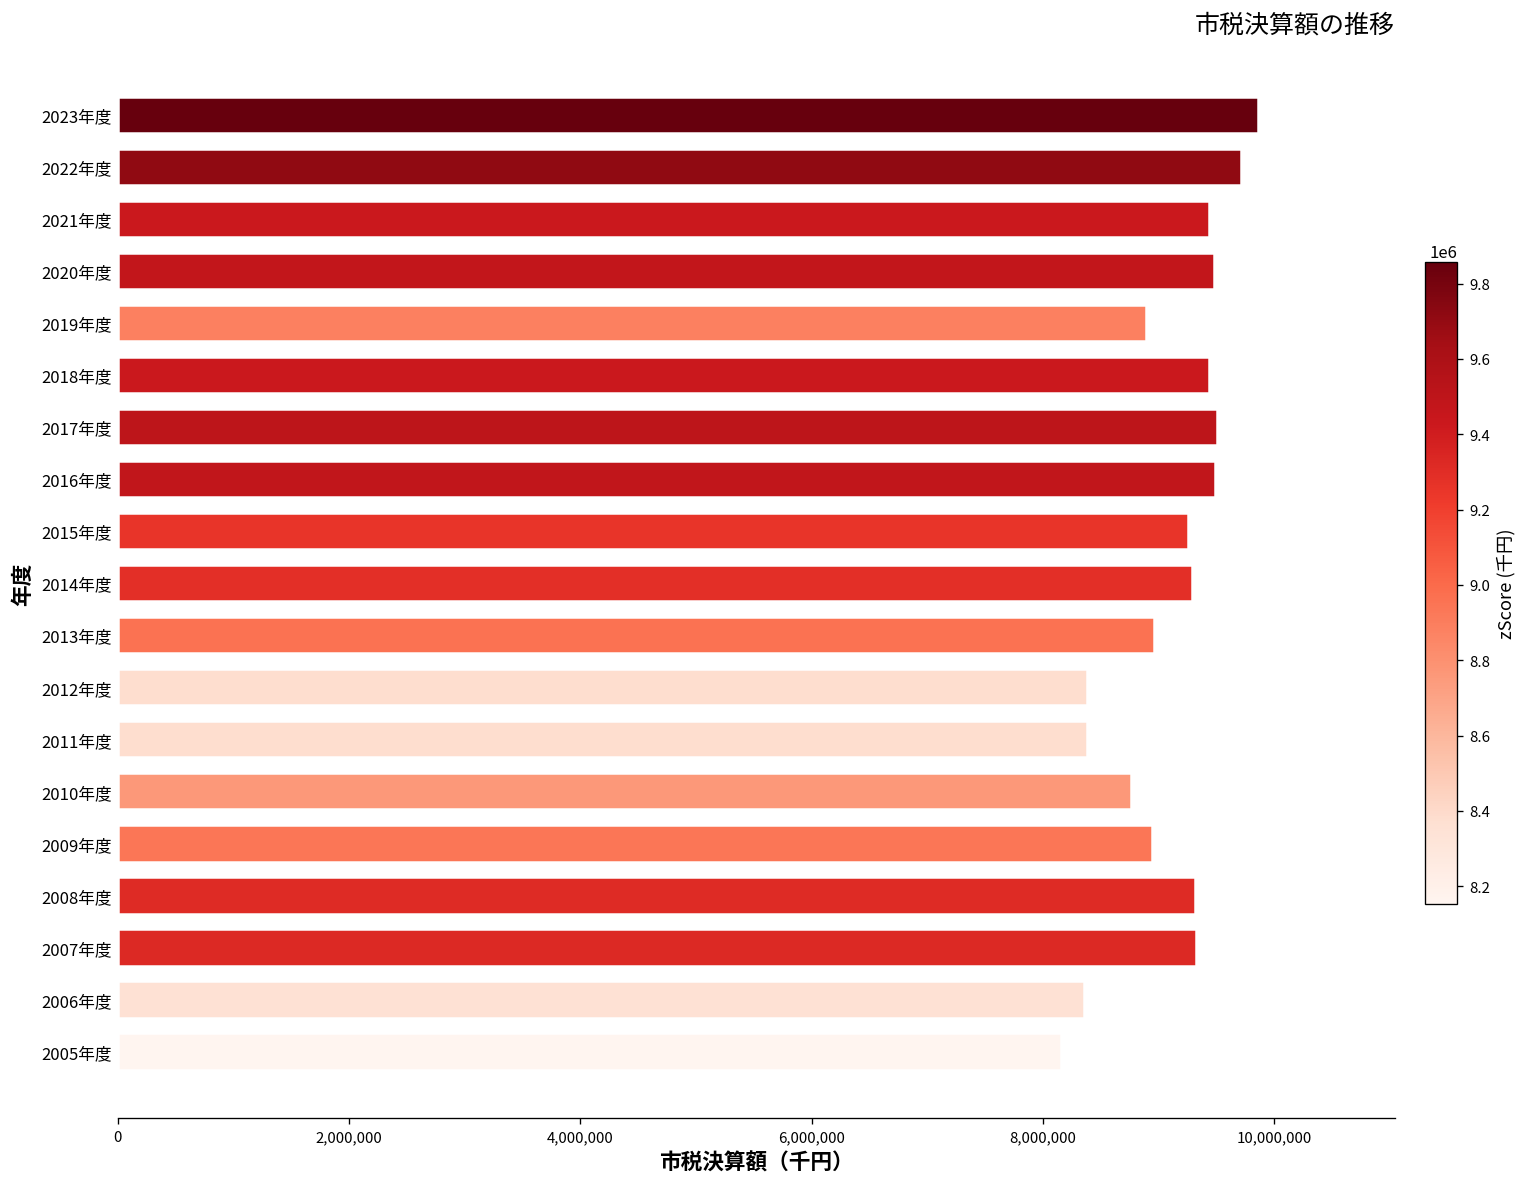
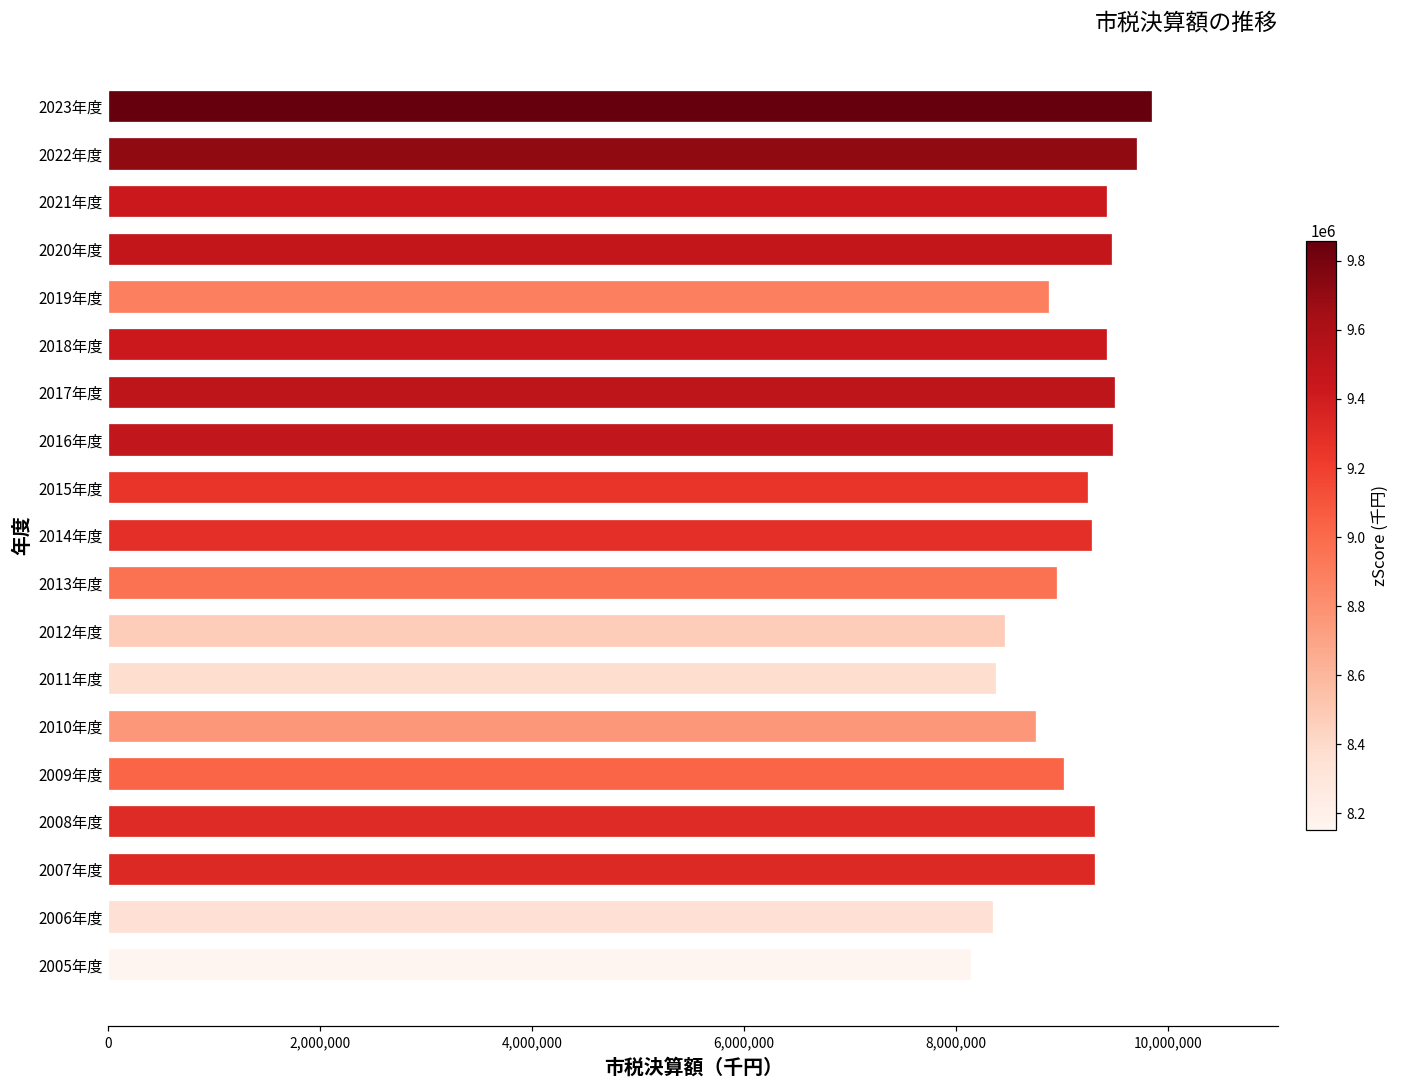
  {
    "2023年度": "9,900,000",
    "2022年度": "9,700,000",
    "2021年度": "9,400,000",
    "2020年度": "9,500,000",
    "2019年度": "8,900,000",
    "2018年度": "9,400,000",
    "2017年度": "9,500,000",
    "2016年度": "9,500,000",
    "2015年度": "9,300,000",
    "2014年度": "9,300,000",
    "2013年度": "9,000,000",
-   "2012年度": "8,400,000",
+   "2012年度": "8,500,000",
    "2011年度": "8,400,000",
    "2010年度": "8,800,000",
-   "2009年度": "8,900,000",
+   "2009年度": "9,000,000",
    "2008年度": "9,300,000",
    "2007年度": "9,300,000",
    "2006年度": "8,400,000",
    "2005年度": "8,200,000"
  }
